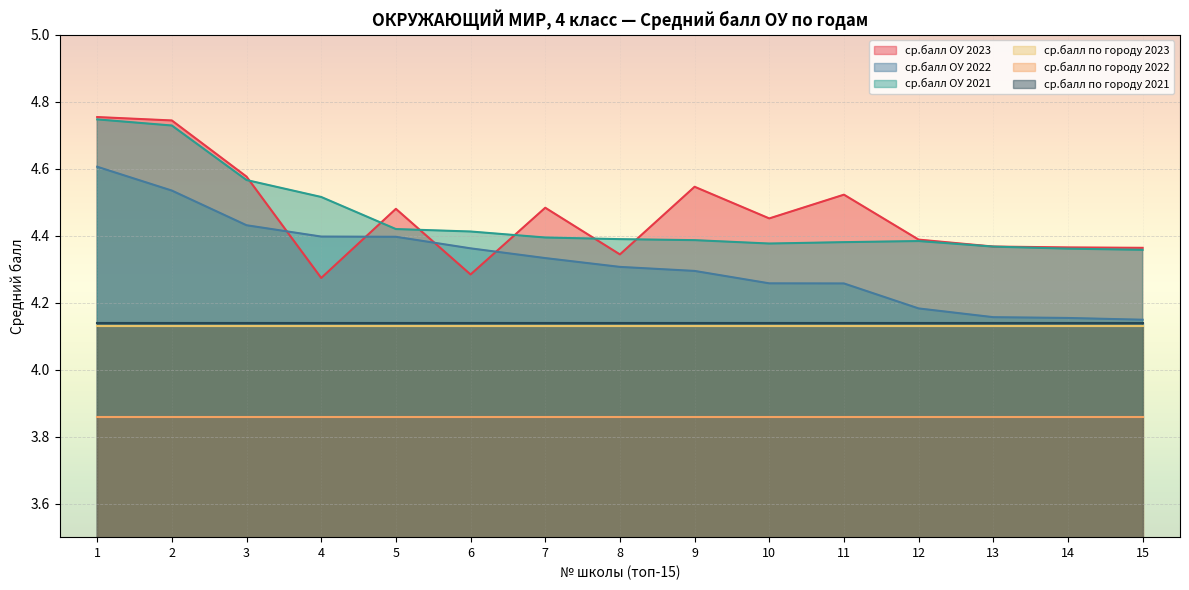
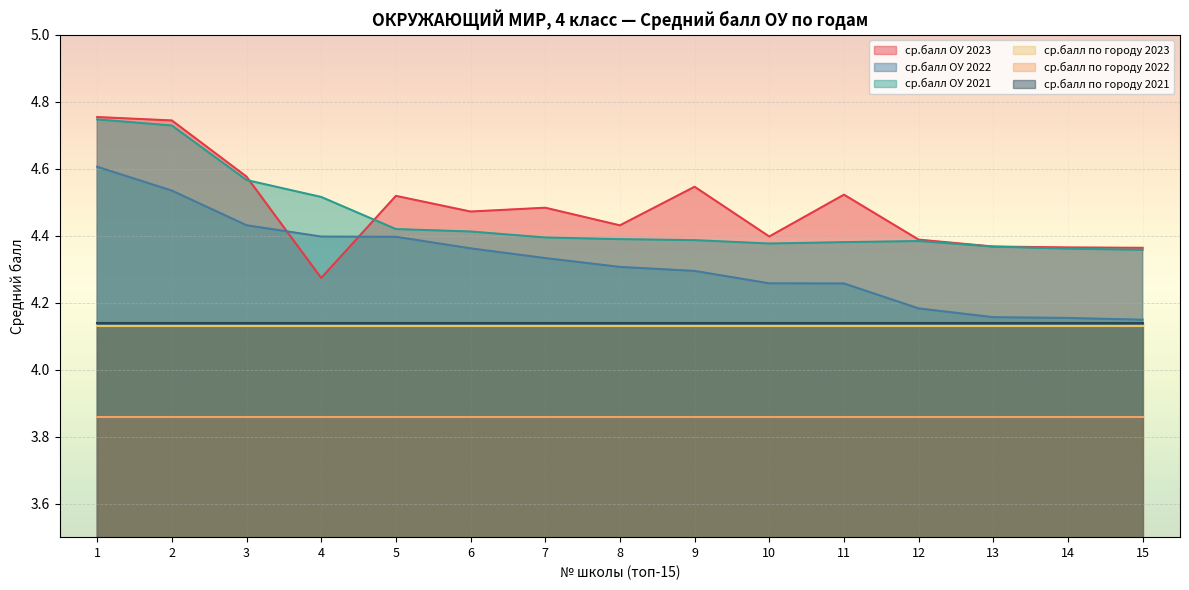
  {
    "ср.балл ОУ 2023": {
      "2": 4.74,
      "3": 4.58,
      "4": 4.27,
-     "5": 4.48,
-     "6": 4.28,
+     "5": 4.52,
+     "6": 4.47,
      "7": 4.48,
-     "8": 4.34,
+     "8": 4.43,
      "9": 4.55,
-     "10": 4.45,
+     "10": 4.40,
      "11": 4.52
    },
    "ср.балл по городу 2021": {
      "1": 4.14,
      "2": 4.14,
      "3": 4.14,
      "4": 4.14,
      "5": 4.14,
      "6": 4.14,
      "7": 4.14,
      "8": 4.14,
      "9": 4.14,
      "10": 4.14,
      "11": 4.14,
      "12": 4.14,
      "13": 4.14,
      "14": 4.14,
      "15": 4.14
    }
  }
